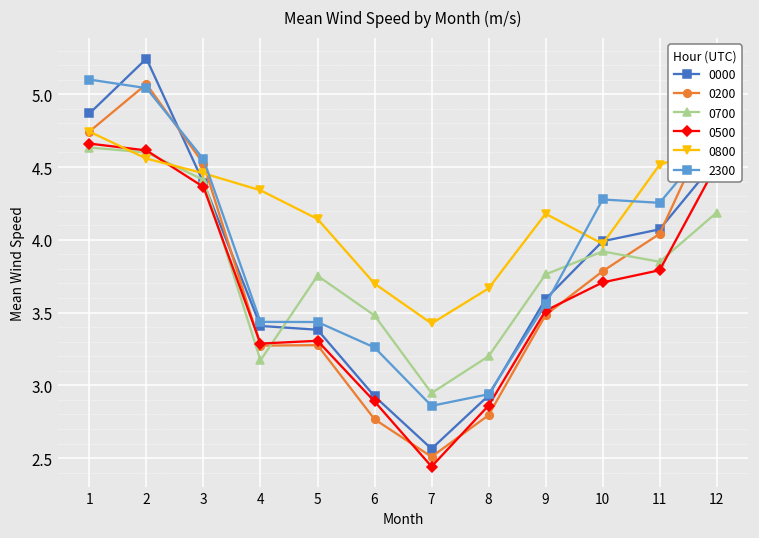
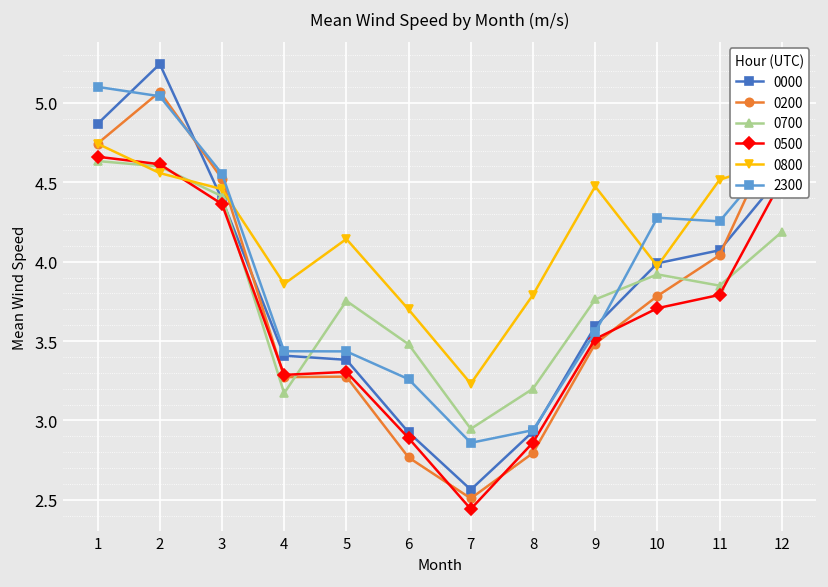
  {
    "0200": {
      "2": 5.07,
      "3": 4.52,
      "5": 3.28,
      "6": 2.77,
      "7": 2.51,
      "8": 2.80,
      "9": 3.48,
      "10": 3.78,
      "11": 4.04
    },
    "0700": {
      "1": 4.63,
      "4": 3.17,
      "5": 3.75,
      "6": 3.48,
      "7": 2.95,
      "8": 3.20,
      "9": 3.76,
      "10": 3.92,
      "11": 3.85,
      "12": 4.19
    },
    "0500": {
      "1": 4.66,
      "3": 4.36,
      "5": 3.31,
      "6": 2.89,
      "7": 2.44,
      "8": 2.86,
      "9": 3.51,
      "10": 3.71,
      "11": 3.79
    },
    "0800": {
      "2": 4.56,
      "3": 4.46,
-     "4": 4.34,
+     "4": 3.86,
      "5": 4.14,
      "6": 3.70,
-     "7": 3.43,
-     "8": 3.67,
-     "9": 4.18,
+     "7": 3.23,
+     "8": 3.79,
+     "9": 4.47,
      "11": 4.52
    }
  }
